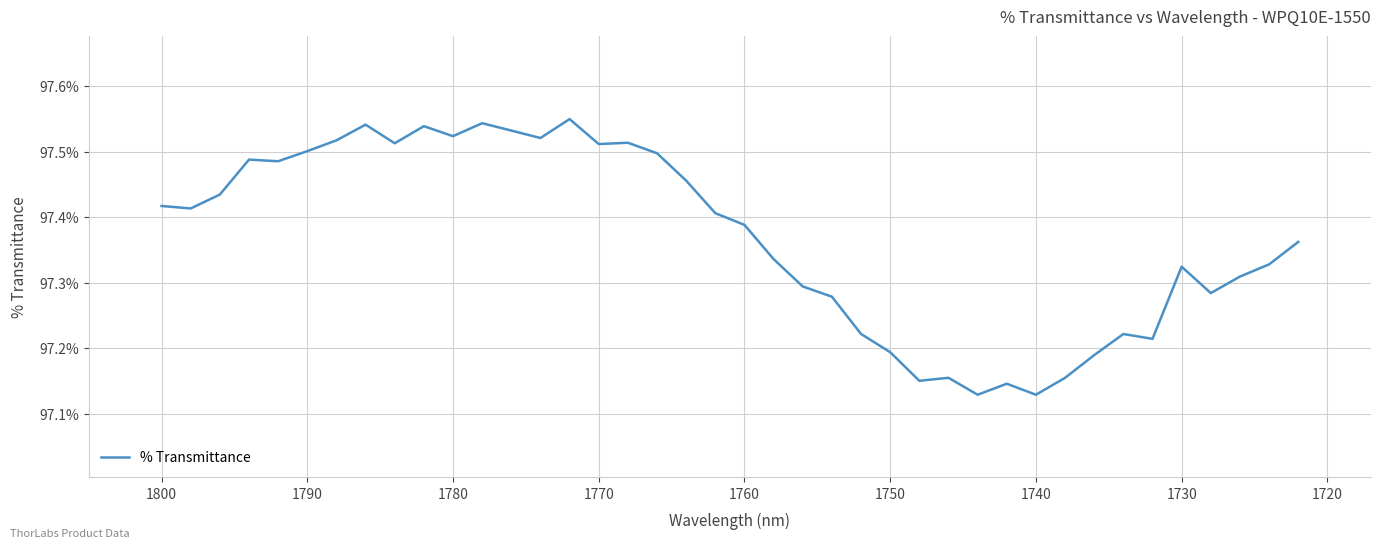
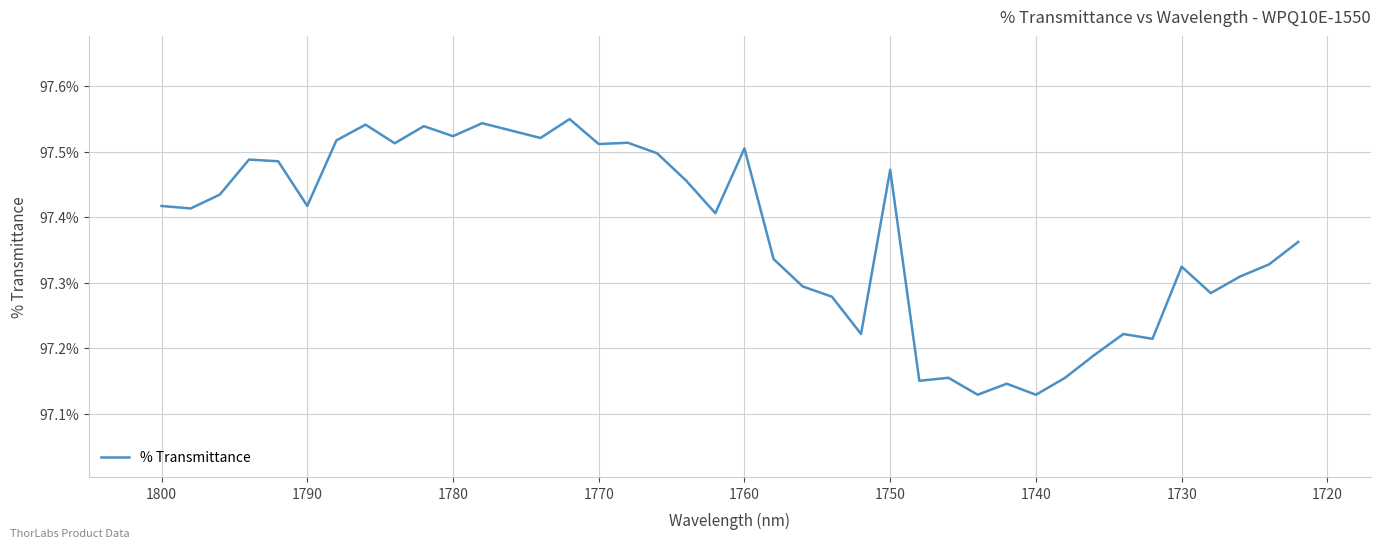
  {
    "1800": "97.42%",
-   "1790": "97.50%",
+   "1790": "97.42%",
    "1780": "97.52%",
    "1770": "97.51%",
-   "1760": "97.39%",
-   "1750": "97.19%",
+   "1760": "97.51%",
+   "1750": "97.47%",
    "1740": "97.13%",
    "1730": "97.32%"
  }
